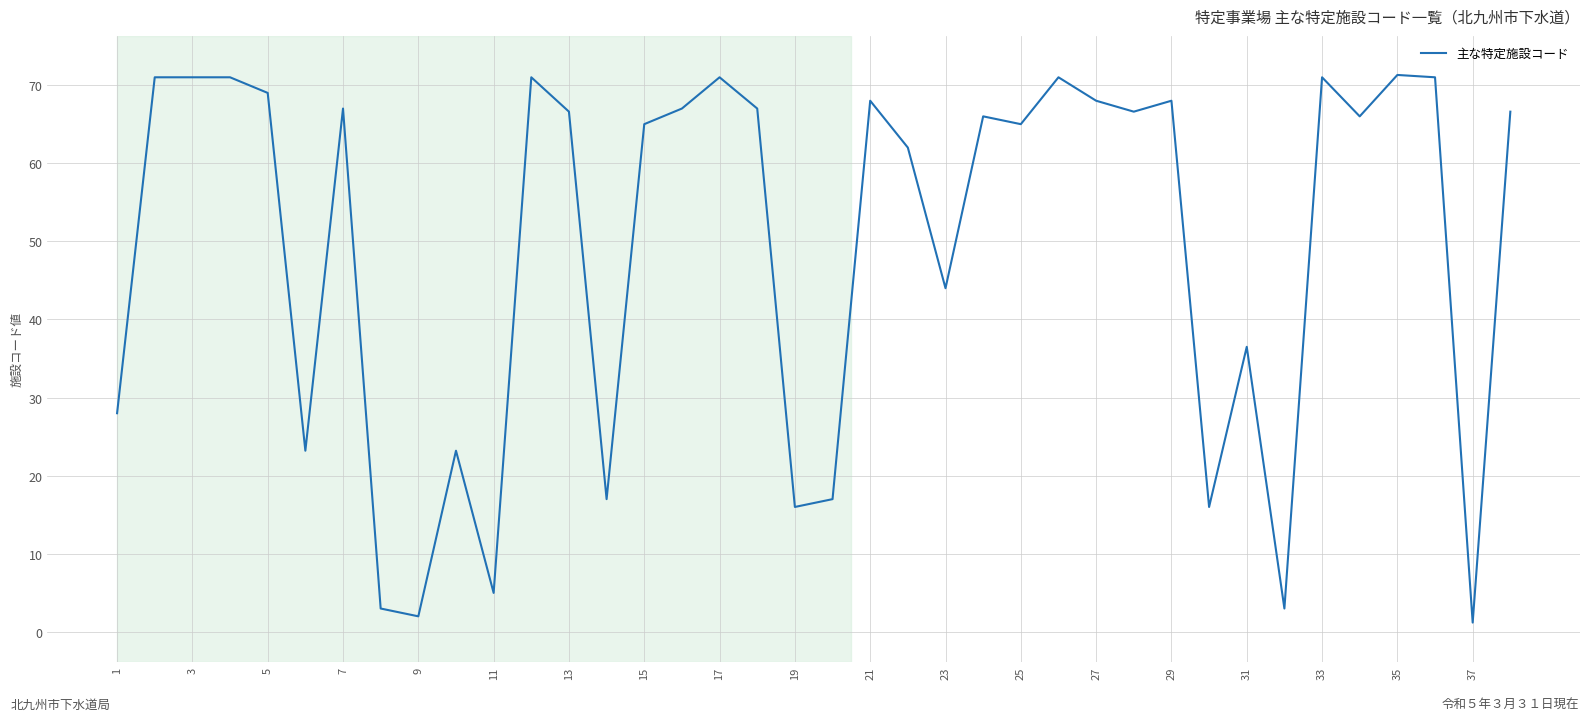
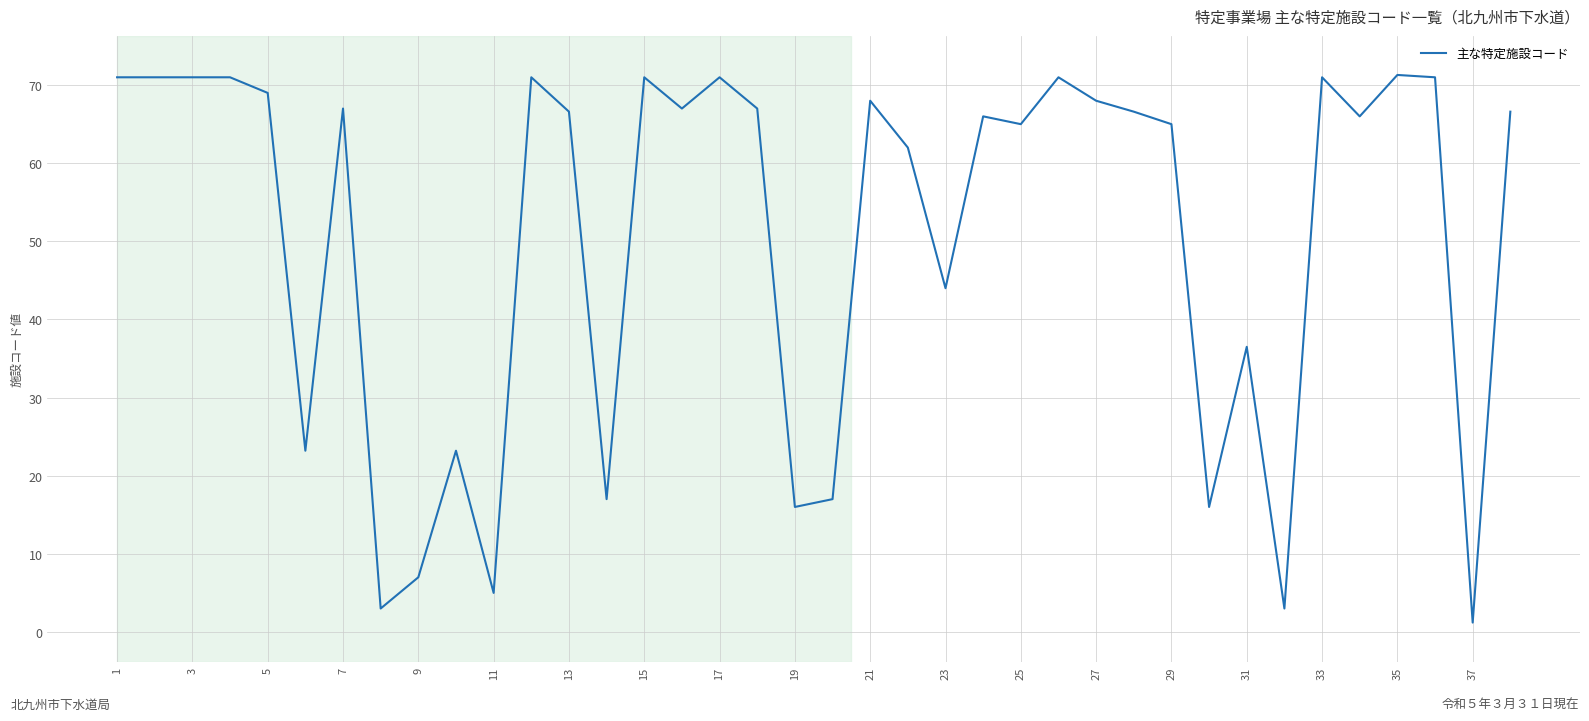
  {
-   "1": 28,
+   "1": 71,
    "3": 71,
    "5": 69,
    "7": 67,
-   "9": 2,
+   "9": 7,
    "11": 5,
    "13": 67,
-   "15": 65,
+   "15": 71,
    "17": 71,
    "19": 16,
    "21": 68,
    "23": 44,
    "25": 65,
    "27": 68,
-   "29": 68,
+   "29": 65,
    "31": 37,
    "33": 71,
    "35": 71,
    "37": 1
  }
